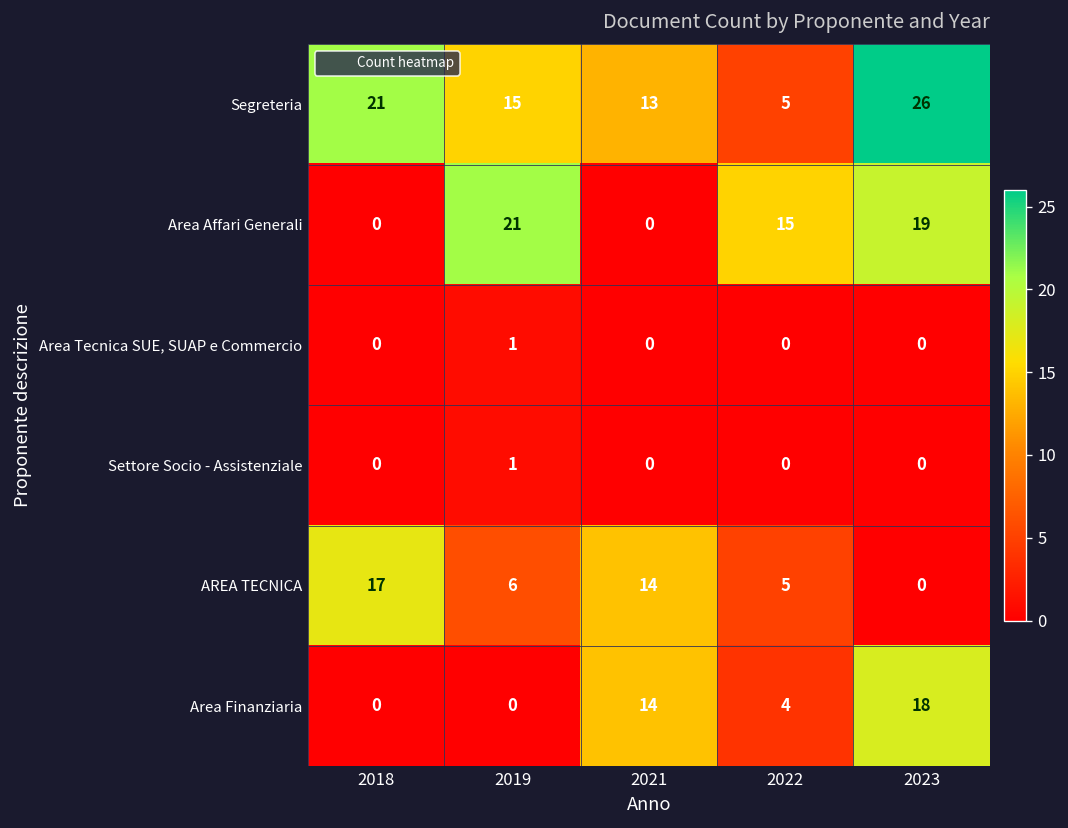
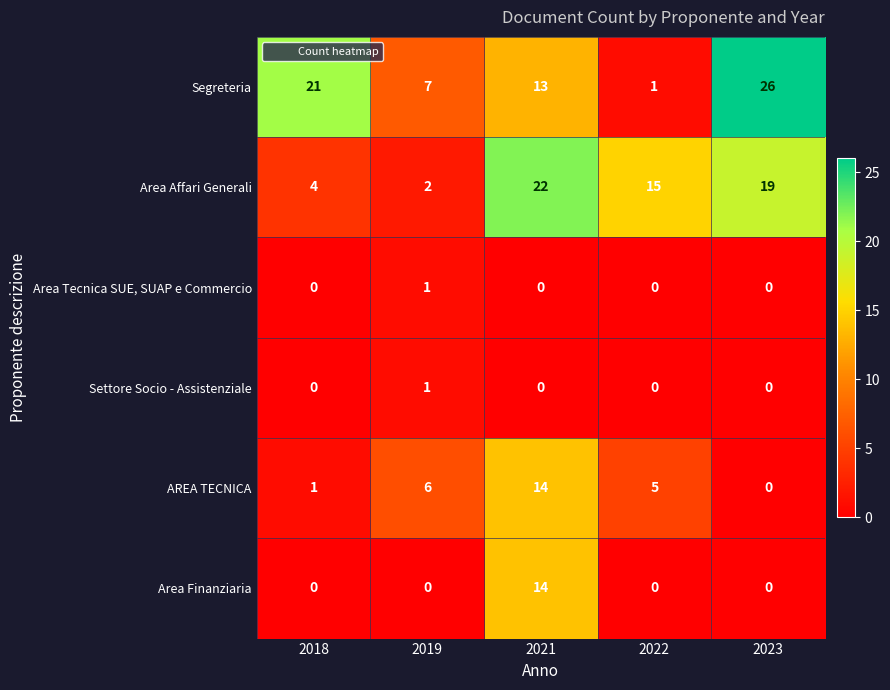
  {
    "Segreteria": {
      "2018": 21,
-     "2019": 15,
+     "2019": 7,
      "2021": 13,
-     "2022": 5,
+     "2022": 1,
      "2023": 26
    },
    "Area Affari Generali": {
-     "2018": 0,
-     "2019": 21,
-     "2021": 0,
+     "2018": 4,
+     "2019": 2,
+     "2021": 22,
      "2022": 15,
      "2023": 19
    },
    "Area Tecnica SUE, SUAP e Commercio": {
      "2018": 0,
      "2019": 1,
      "2021": 0,
      "2022": 0,
      "2023": 0
    },
    "Settore Socio - Assistenziale": {
      "2018": 0,
      "2019": 1,
      "2021": 0,
      "2022": 0,
      "2023": 0
    },
    "AREA TECNICA": {
-     "2018": 17,
+     "2018": 1,
      "2019": 6,
      "2021": 14,
      "2022": 5,
      "2023": 0
    },
    "Area Finanziaria": {
      "2018": 0,
      "2019": 0,
      "2021": 14,
-     "2022": 4,
-     "2023": 18
+     "2022": 0,
+     "2023": 0
    }
  }
